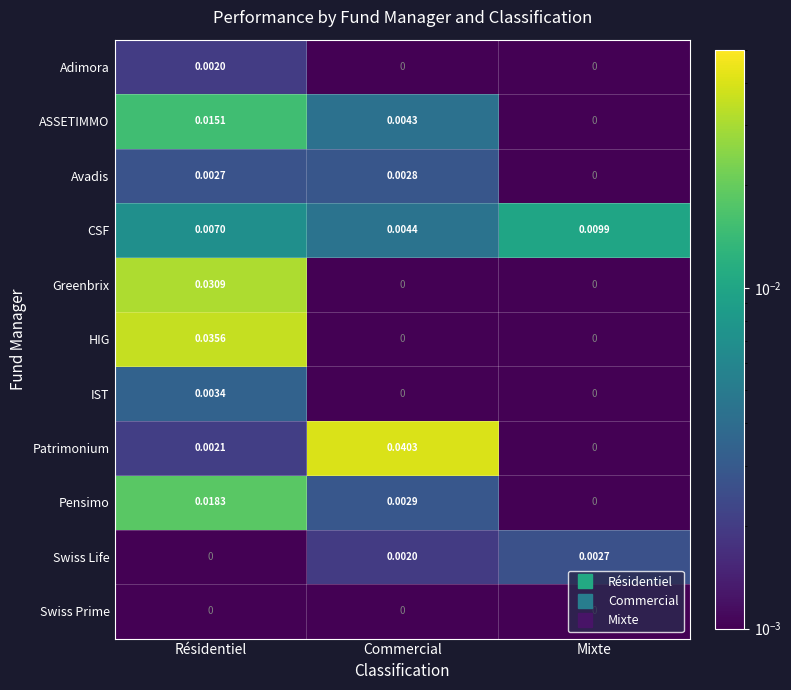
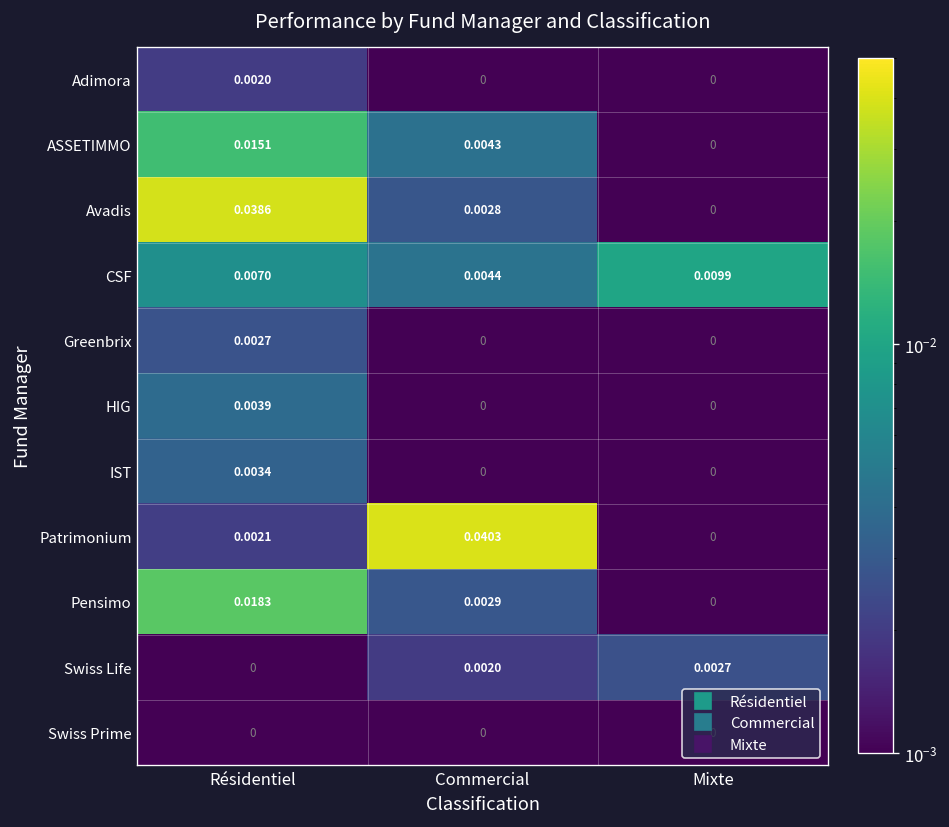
  {
    "Adimora": {
      "Résidentiel": 0.0020,
      "Commercial": 0,
      "Mixte": 0
    },
    "ASSETIMMO": {
      "Résidentiel": 0.0151,
      "Commercial": 0.0043,
      "Mixte": 0
    },
    "Avadis": {
-     "Résidentiel": 0.0027,
+     "Résidentiel": 0.0386,
      "Commercial": 0.0028,
      "Mixte": 0
    },
    "CSF": {
      "Résidentiel": 0.0070,
      "Commercial": 0.0044,
      "Mixte": 0.0099
    },
    "Greenbrix": {
-     "Résidentiel": 0.0309,
+     "Résidentiel": 0.0027,
      "Commercial": 0,
      "Mixte": 0
    },
    "HIG": {
-     "Résidentiel": 0.0356,
+     "Résidentiel": 0.0039,
      "Commercial": 0,
      "Mixte": 0
    },
    "IST": {
      "Résidentiel": 0.0034,
      "Commercial": 0,
      "Mixte": 0
    },
    "Patrimonium": {
      "Résidentiel": 0.0021,
      "Commercial": 0.0403,
      "Mixte": 0
    },
    "Pensimo": {
      "Résidentiel": 0.0183,
      "Commercial": 0.0029,
      "Mixte": 0
    },
    "Swiss Life": {
      "Résidentiel": 0,
      "Commercial": 0.0020,
      "Mixte": 0.0027
    },
    "Swiss Prime": {
      "Résidentiel": 0,
      "Commercial": 0
    }
  }
